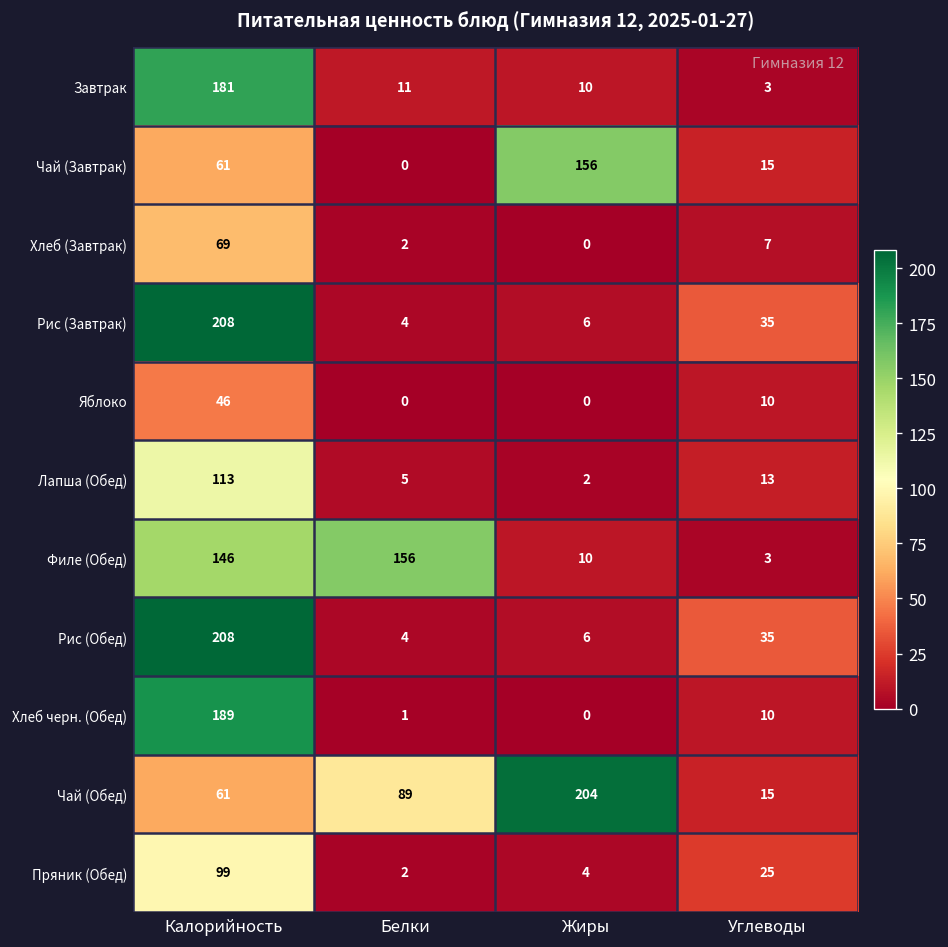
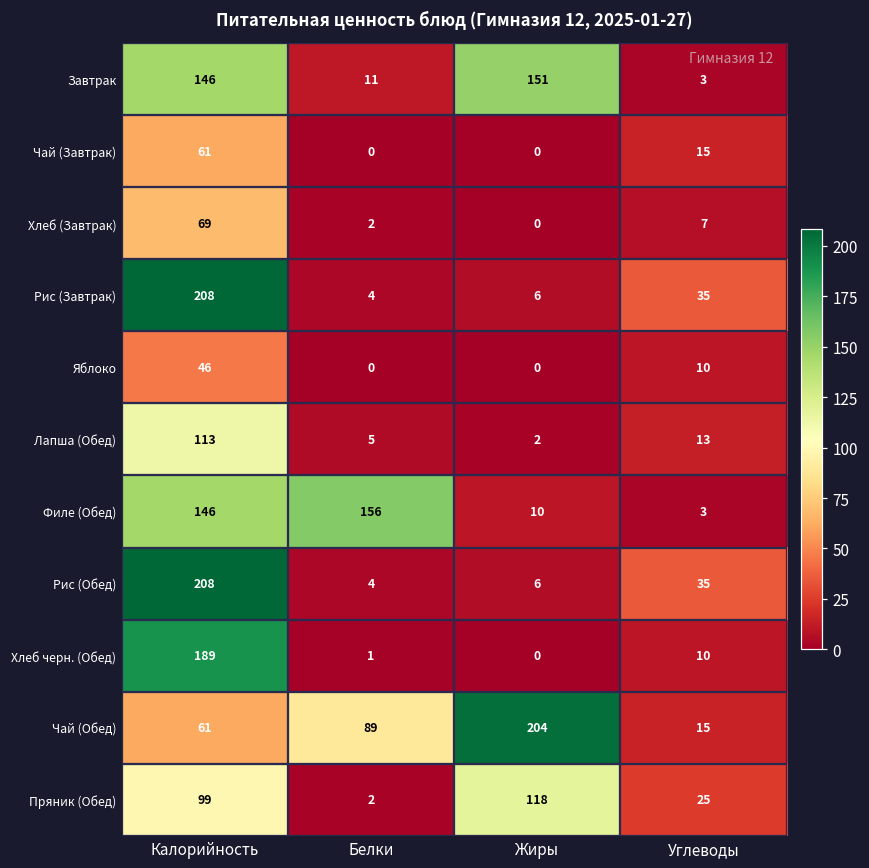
  {
    "Завтрак": {
-     "Калорийность": 181,
+     "Калорийность": 146,
      "Белки": 11,
-     "Жиры": 10
+     "Жиры": 151
    },
    "Чай (Завтрак)": {
      "Калорийность": 61,
      "Белки": 0,
-     "Жиры": 156,
+     "Жиры": 0,
      "Углеводы": 15
    },
    "Хлеб (Завтрак)": {
      "Калорийность": 69,
      "Белки": 2,
      "Жиры": 0,
      "Углеводы": 7
    },
    "Рис (Завтрак)": {
      "Калорийность": 208,
      "Белки": 4,
      "Жиры": 6,
      "Углеводы": 35
    },
    "Яблоко": {
      "Калорийность": 46,
      "Белки": 0,
      "Жиры": 0,
      "Углеводы": 10
    },
    "Лапша (Обед)": {
      "Калорийность": 113,
      "Белки": 5,
      "Жиры": 2,
      "Углеводы": 13
    },
    "Филе (Обед)": {
      "Калорийность": 146,
      "Белки": 156,
      "Жиры": 10,
      "Углеводы": 3
    },
    "Рис (Обед)": {
      "Калорийность": 208,
      "Белки": 4,
      "Жиры": 6,
      "Углеводы": 35
    },
    "Хлеб черн. (Обед)": {
      "Калорийность": 189,
      "Белки": 1,
      "Жиры": 0,
      "Углеводы": 10
    },
    "Чай (Обед)": {
      "Калорийность": 61,
      "Белки": 89,
      "Жиры": 204,
      "Углеводы": 15
    },
    "Пряник (Обед)": {
      "Калорийность": 99,
      "Белки": 2,
-     "Жиры": 4,
+     "Жиры": 118,
      "Углеводы": 25
    }
  }
